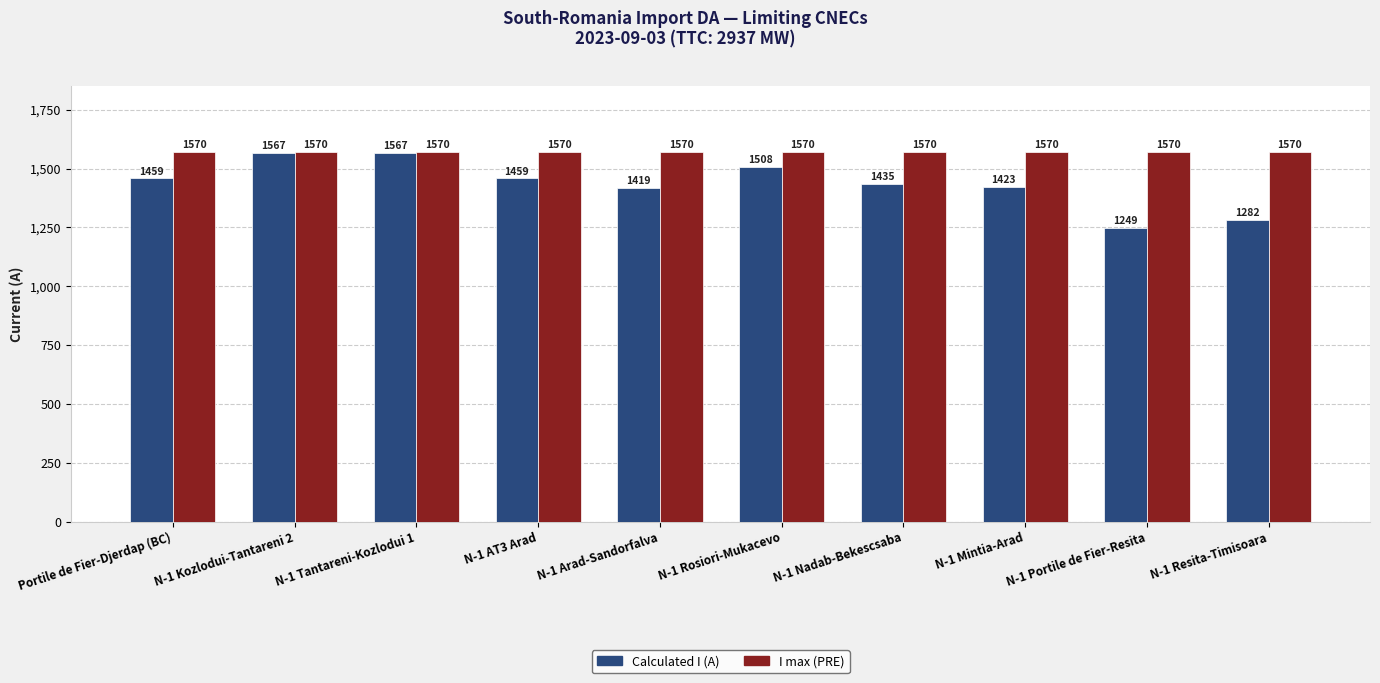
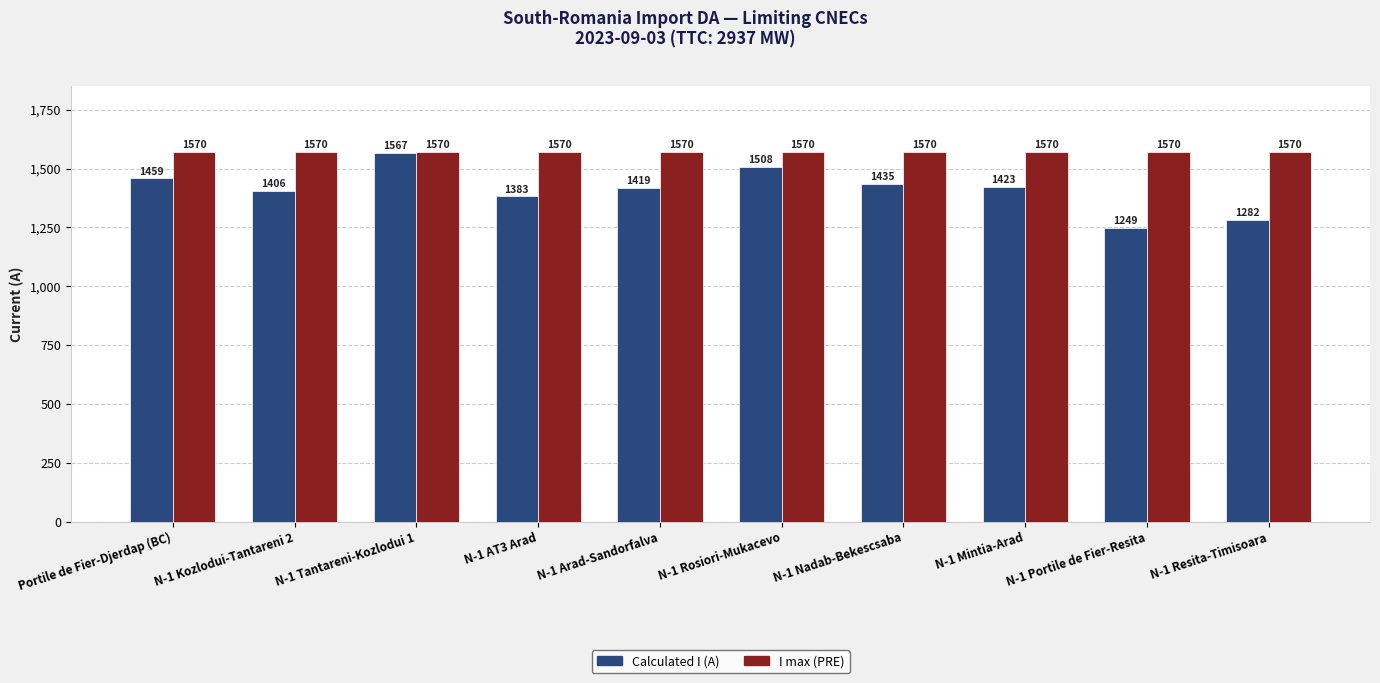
  {
    "Calculated I (A)": {
      "Portile de Fier-Djerdap (BC)": 1459,
-     "N-1 Kozlodui-Tantareni 2": 1567,
+     "N-1 Kozlodui-Tantareni 2": 1406,
      "N-1 Tantareni-Kozlodui 1": 1567,
-     "N-1 AT3 Arad": 1459,
+     "N-1 AT3 Arad": 1383,
      "N-1 Arad-Sandorfalva": 1419,
      "N-1 Rosiori-Mukacevo": 1508,
      "N-1 Nadab-Bekescsaba": 1435,
      "N-1 Mintia-Arad": 1423,
      "N-1 Portile de Fier-Resita": 1249,
      "N-1 Resita-Timisoara": 1282
    },
    "I max (PRE)": {
      "Portile de Fier-Djerdap (BC)": 1570,
      "N-1 Kozlodui-Tantareni 2": 1570,
      "N-1 Tantareni-Kozlodui 1": 1570,
      "N-1 AT3 Arad": 1570,
      "N-1 Arad-Sandorfalva": 1570,
      "N-1 Rosiori-Mukacevo": 1570,
      "N-1 Nadab-Bekescsaba": 1570,
      "N-1 Mintia-Arad": 1570,
      "N-1 Portile de Fier-Resita": 1570,
      "N-1 Resita-Timisoara": 1570
    }
  }
